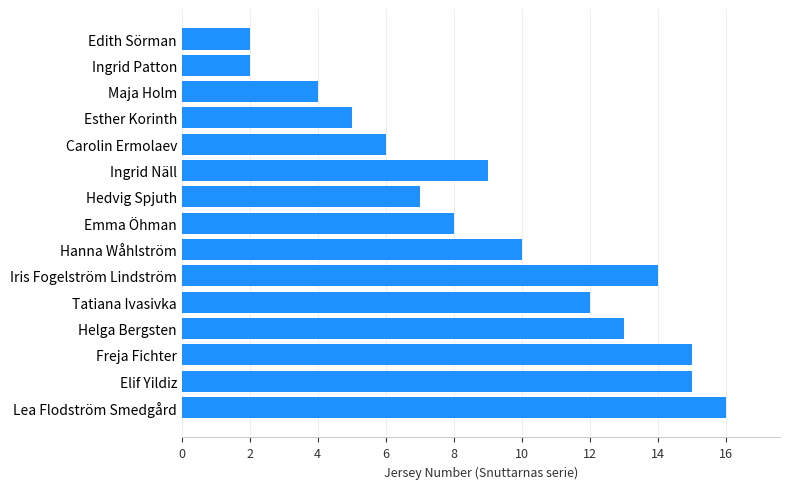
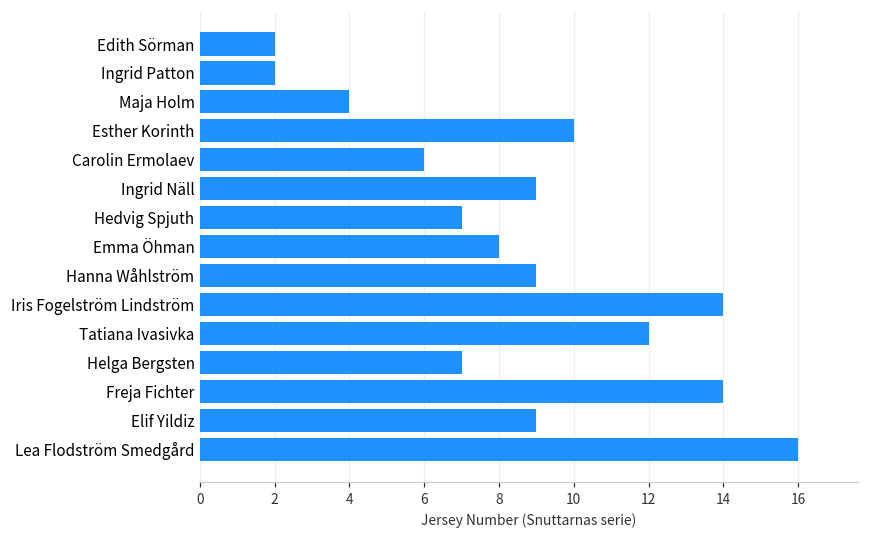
  {
    "Edith Sörman": 2,
    "Ingrid Patton": 2,
    "Maja Holm": 4,
-   "Esther Korinth": 5,
+   "Esther Korinth": 10,
    "Carolin Ermolaev": 6,
    "Ingrid Näll": 9,
    "Hedvig Spjuth": 7,
    "Emma Öhman": 8,
-   "Hanna Wåhlström": 10,
+   "Hanna Wåhlström": 9,
    "Iris Fogelström Lindström": 14,
    "Tatiana Ivasivka": 12,
-   "Helga Bergsten": 13,
-   "Freja Fichter": 15,
-   "Elif Yildiz": 15,
+   "Helga Bergsten": 7,
+   "Freja Fichter": 14,
+   "Elif Yildiz": 9,
    "Lea Flodström Smedgård": 16
  }
